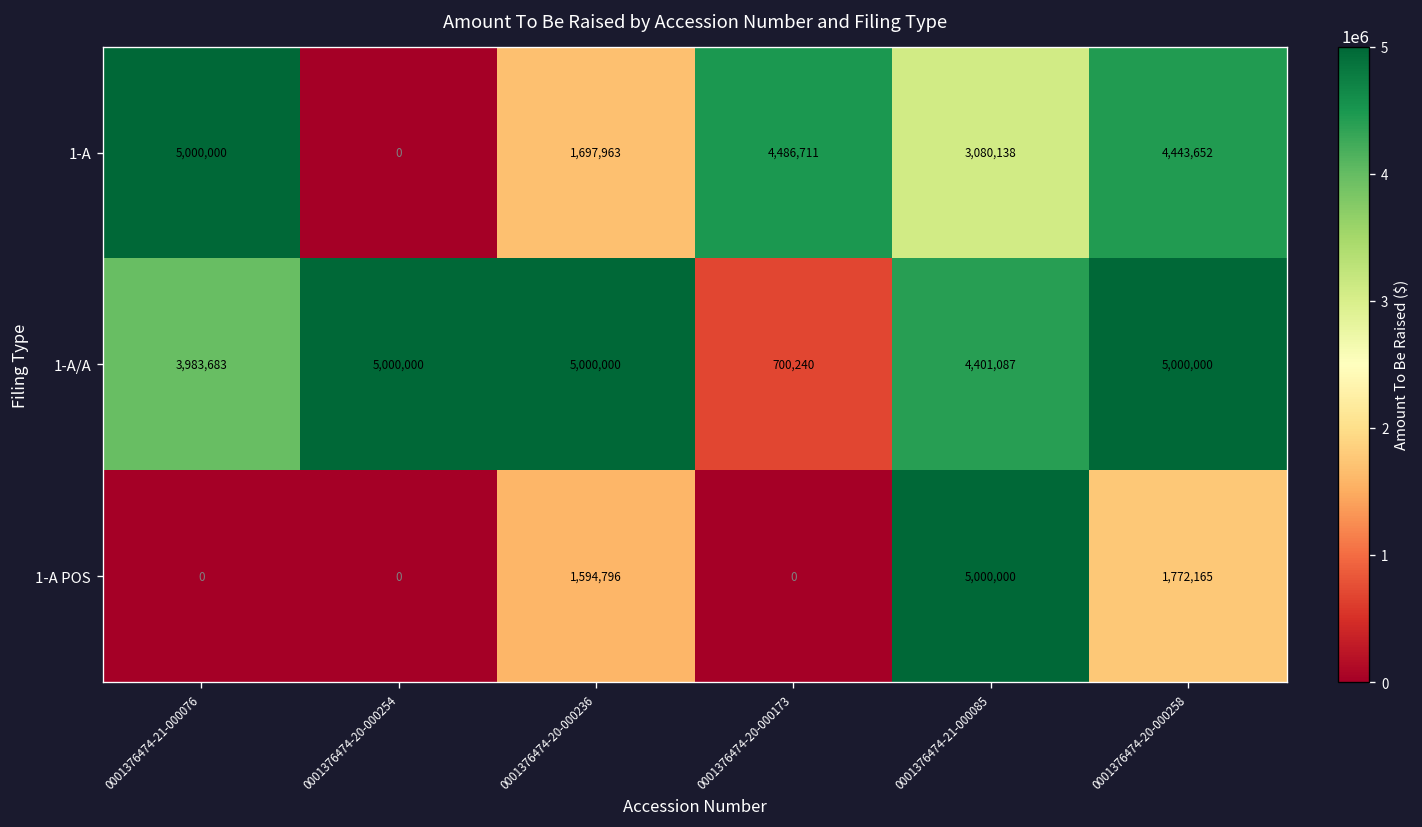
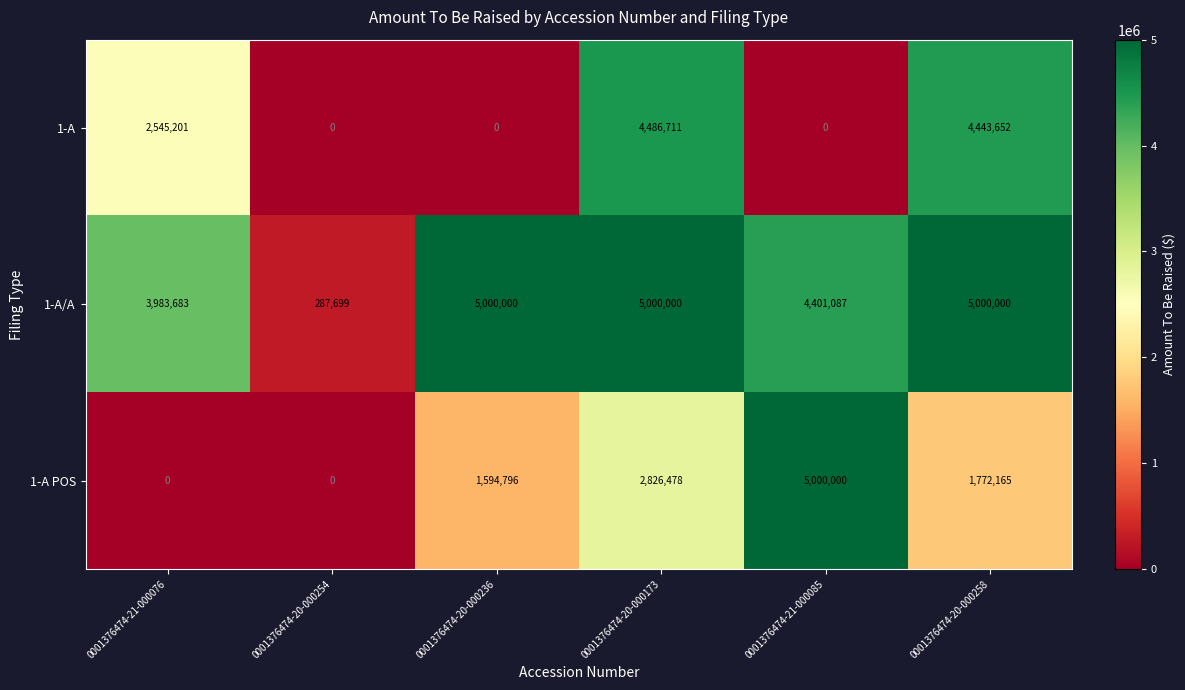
  {
    "1-A": {
-     "0001376474-21-000076": "5,000,000",
+     "0001376474-21-000076": "2,545,201",
      "0001376474-20-000254": "0",
-     "0001376474-20-000236": "1,697,963",
+     "0001376474-20-000236": "0",
      "0001376474-20-000173": "4,486,711",
-     "0001376474-21-000085": "3,080,138",
+     "0001376474-21-000085": "0",
      "0001376474-20-000258": "4,443,652"
    },
    "1-A/A": {
      "0001376474-21-000076": "3,983,683",
-     "0001376474-20-000254": "5,000,000",
+     "0001376474-20-000254": "287,699",
      "0001376474-20-000236": "5,000,000",
-     "0001376474-20-000173": "700,240",
+     "0001376474-20-000173": "5,000,000",
      "0001376474-21-000085": "4,401,087",
      "0001376474-20-000258": "5,000,000"
    },
    "1-A POS": {
      "0001376474-21-000076": "0",
      "0001376474-20-000254": "0",
      "0001376474-20-000236": "1,594,796",
-     "0001376474-20-000173": "0",
+     "0001376474-20-000173": "2,826,478",
      "0001376474-21-000085": "5,000,000",
      "0001376474-20-000258": "1,772,165"
    }
  }
